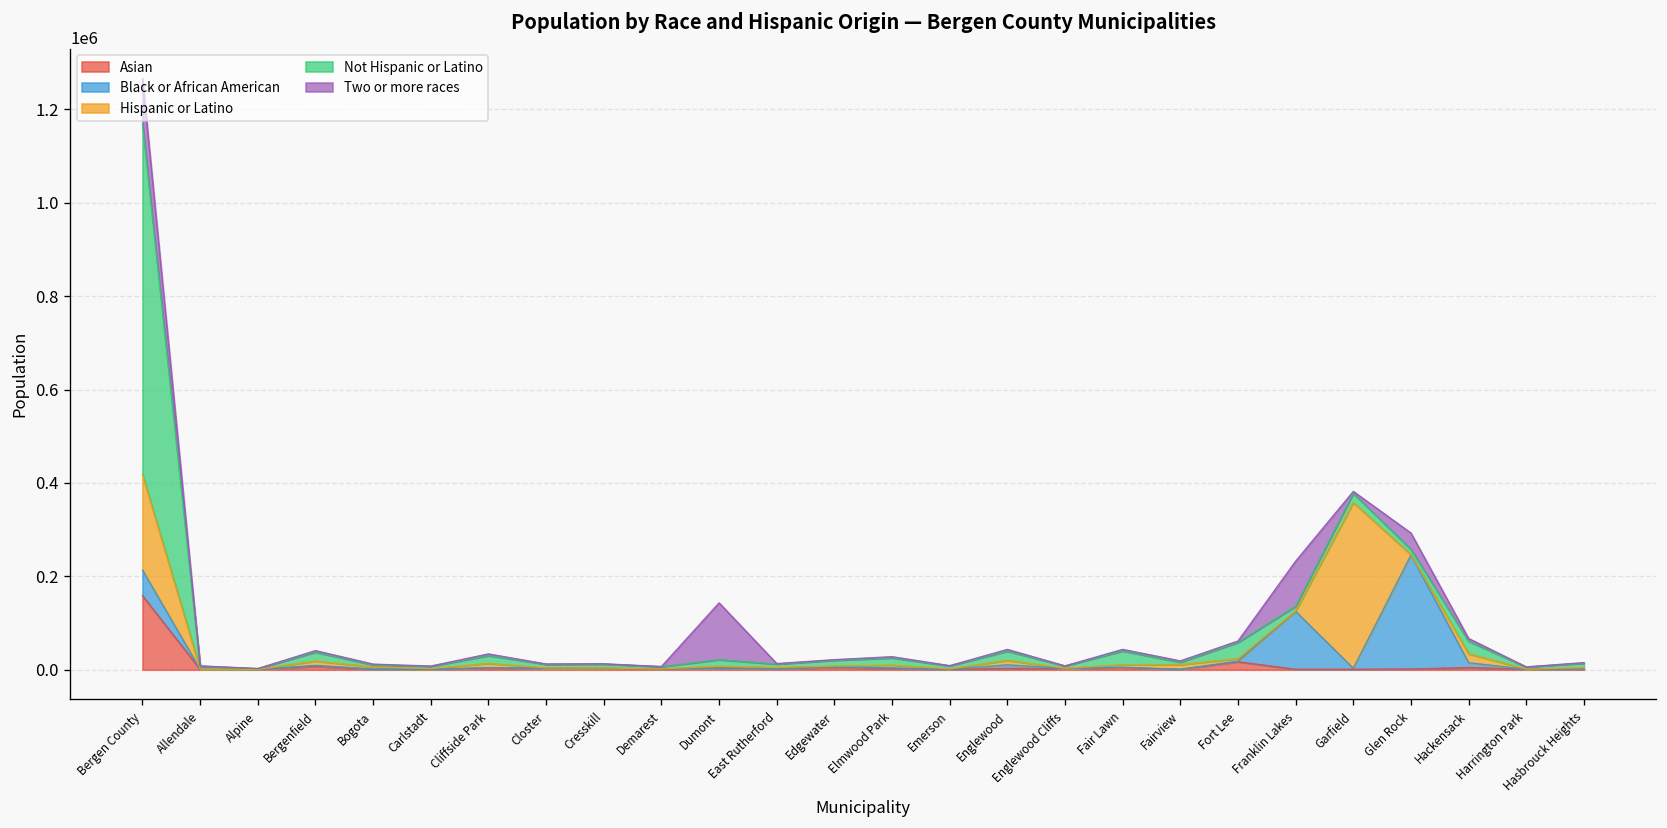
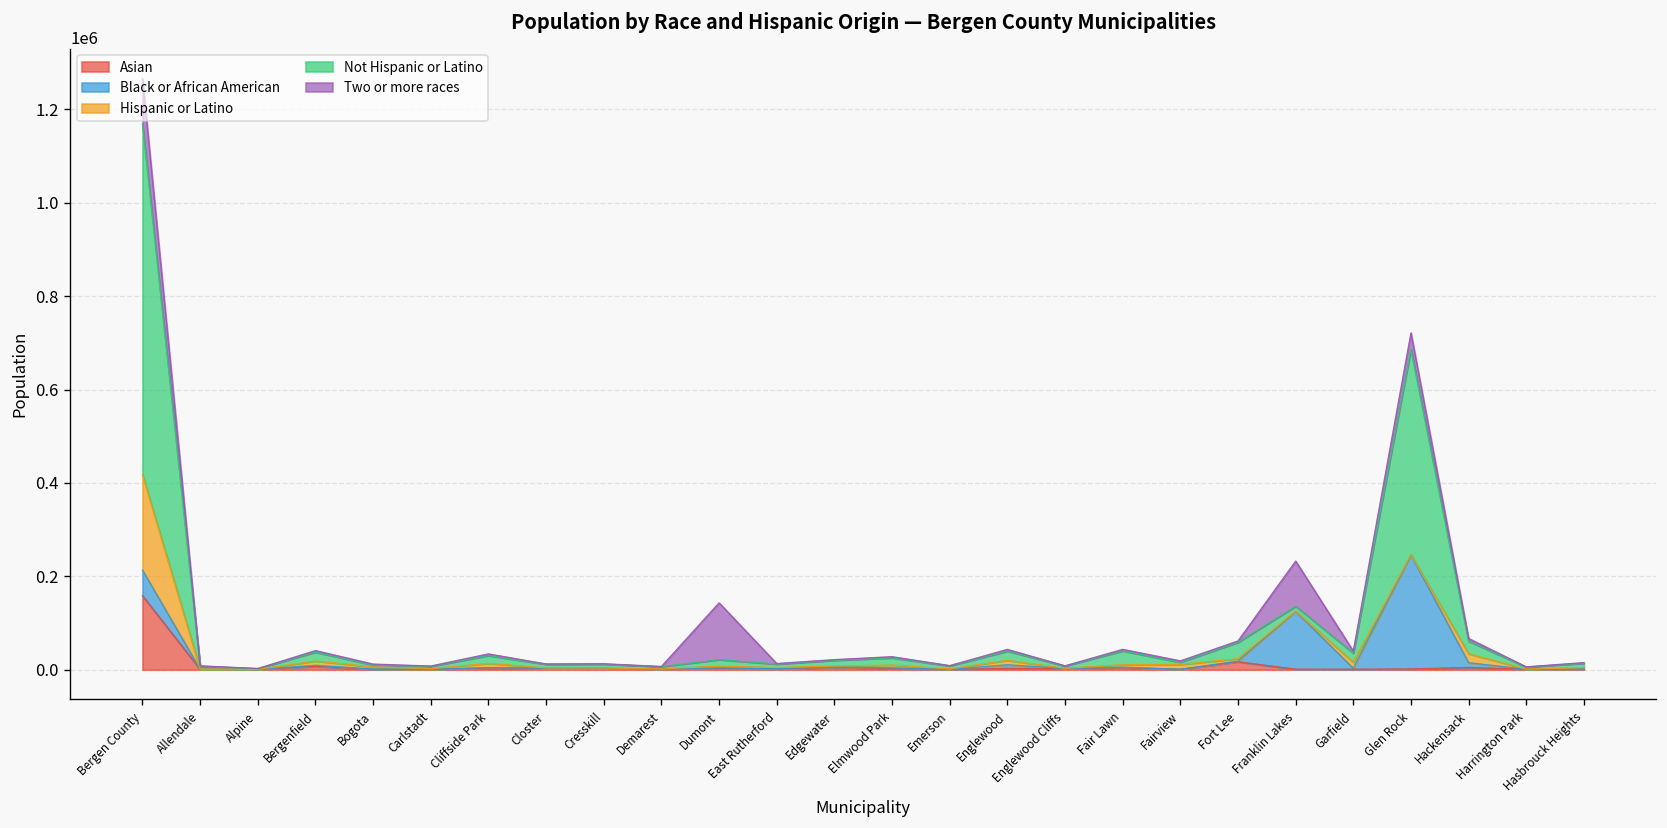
  {
    "Asian": {
      "Bergen County": 160000,
      "Englewood": 0,
      "Franklin Lakes": 0,
      "Glen Rock": 0,
      "Hackensack": 0
    },
    "Black or African American": {
      "Bergen County": 50000,
      "Englewood": 10000,
      "Hackensack": 10000
    },
    "Hispanic or Latino": {
      "Bergen County": 200000,
      "Bergenfield": 10000,
      "Cliffside Park": 10000,
      "Englewood": 10000,
-     "Garfield": 350000,
+     "Garfield": 10000,
      "Hackensack": 20000
    },
    "Not Hispanic or Latino": {
      "Bergen County": 750000,
      "Dumont": 10000,
      "Franklin Lakes": 10000,
-     "Glen Rock": 10000
+     "Glen Rock": 440000
    },
    "Two or more races": {
      "Dumont": 120000,
      "Franklin Lakes": 100000,
      "Glen Rock": 30000
    }
  }
